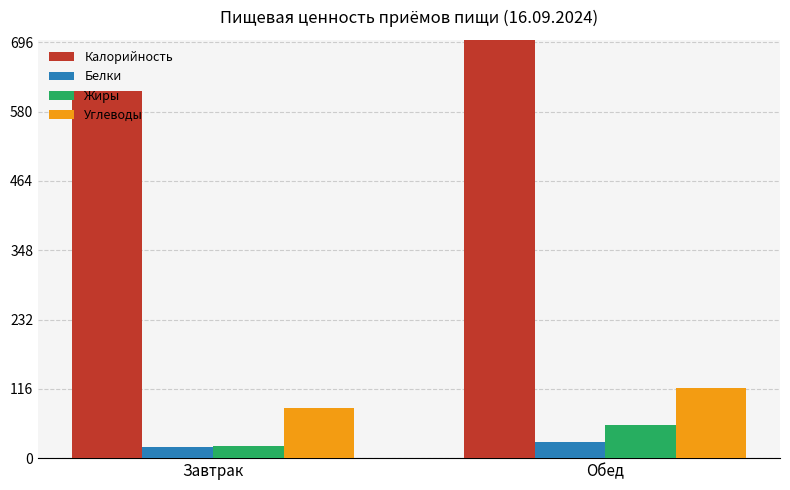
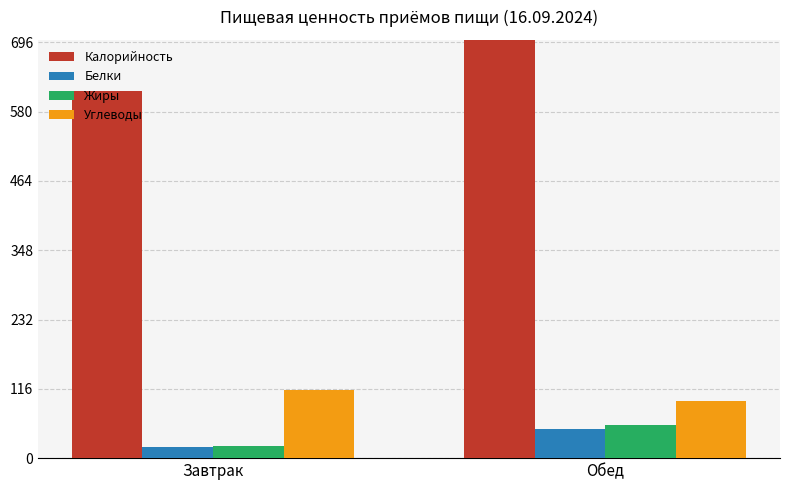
  {
    "Калорийность": {
      "Завтрак": 610
    },
    "Белки": {
      "Завтрак": 20,
-     "Обед": 30
+     "Обед": 50
    },
    "Жиры": {
      "Завтрак": 20,
      "Обед": 60
    },
    "Углеводы": {
-     "Завтрак": 80,
-     "Обед": 120
+     "Завтрак": 110,
+     "Обед": 100
    }
  }
